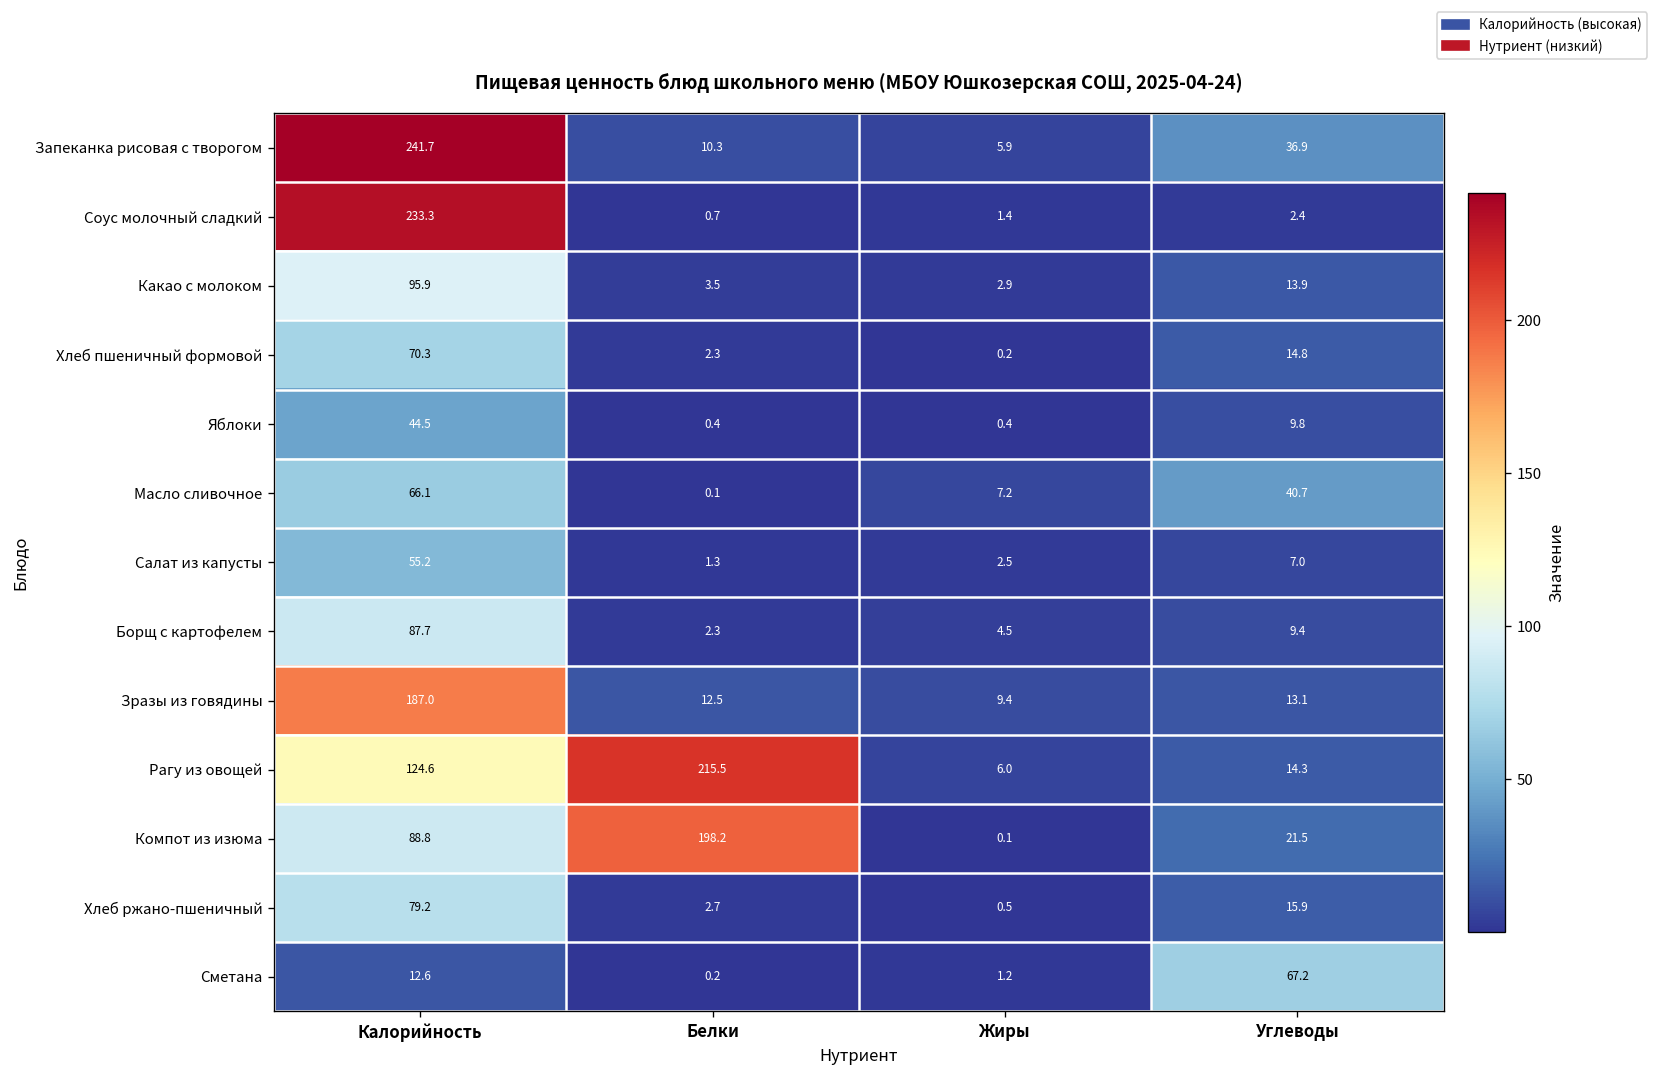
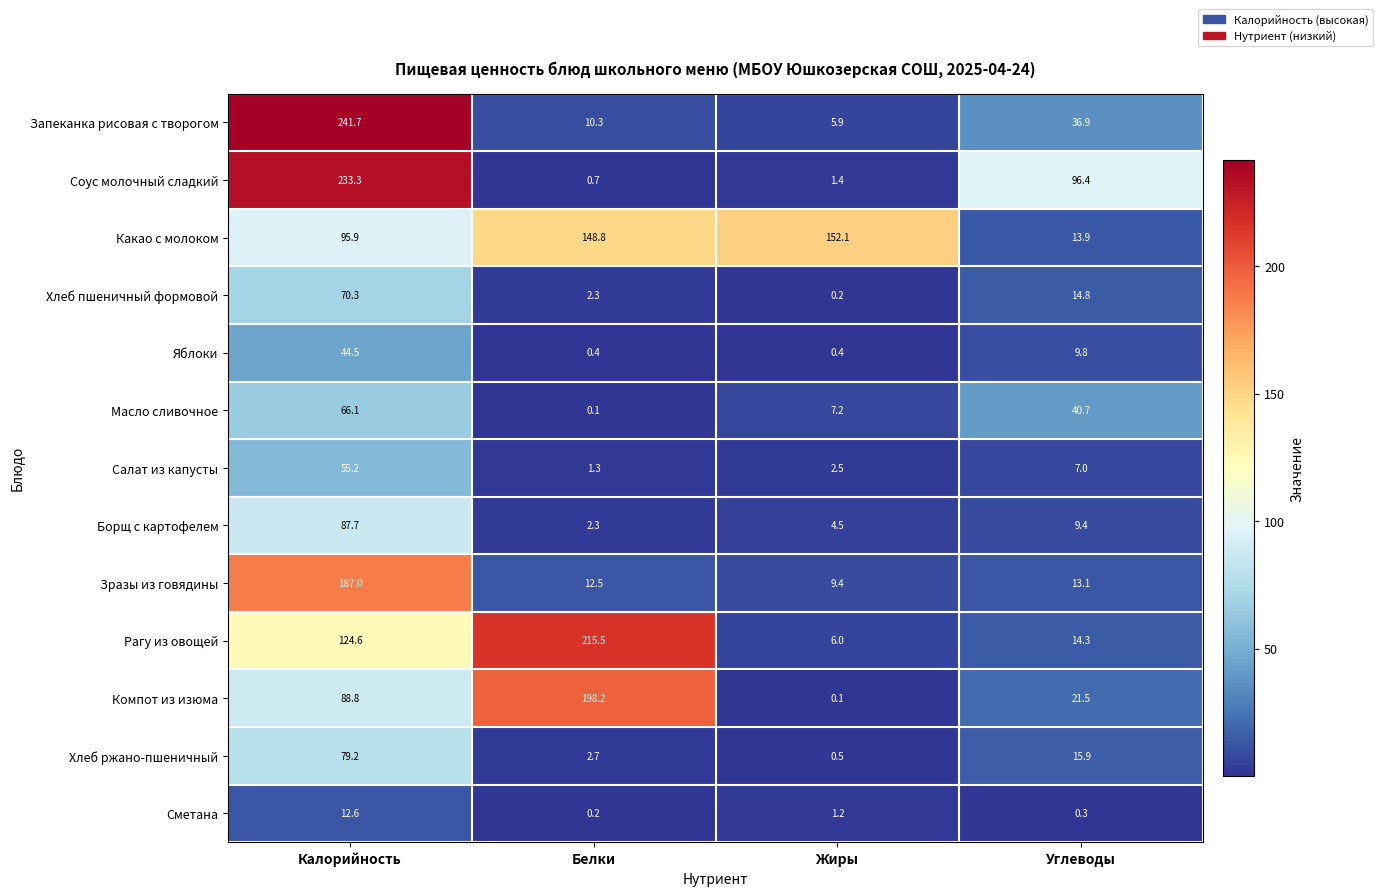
  {
    "Запеканка рисовая с творогом": {
      "Калорийность": 241.7,
      "Белки": 10.3,
      "Жиры": 5.9,
      "Углеводы": 36.9
    },
    "Соус молочный сладкий": {
      "Калорийность": 233.3,
      "Белки": 0.7,
      "Жиры": 1.4,
-     "Углеводы": 2.4
+     "Углеводы": 96.4
    },
    "Какао с молоком": {
      "Калорийность": 95.9,
-     "Белки": 3.5,
-     "Жиры": 2.9,
+     "Белки": 148.8,
+     "Жиры": 152.1,
      "Углеводы": 13.9
    },
    "Хлеб пшеничный формовой": {
      "Калорийность": 70.3,
      "Белки": 2.3,
      "Жиры": 0.2,
      "Углеводы": 14.8
    },
    "Яблоки": {
      "Калорийность": 44.5,
      "Белки": 0.4,
      "Жиры": 0.4,
      "Углеводы": 9.8
    },
    "Масло сливочное": {
      "Калорийность": 66.1,
      "Белки": 0.1,
      "Жиры": 7.2,
      "Углеводы": 40.7
    },
    "Салат из капусты": {
      "Калорийность": 55.2,
      "Белки": 1.3,
      "Жиры": 2.5,
      "Углеводы": 7.0
    },
    "Борщ с картофелем": {
      "Калорийность": 87.7,
      "Белки": 2.3,
      "Жиры": 4.5,
      "Углеводы": 9.4
    },
    "Зразы из говядины": {
      "Калорийность": 187.0,
      "Белки": 12.5,
      "Жиры": 9.4,
      "Углеводы": 13.1
    },
    "Рагу из овощей": {
      "Калорийность": 124.6,
      "Белки": 215.5,
      "Жиры": 6.0,
      "Углеводы": 14.3
    },
    "Компот из изюма": {
      "Калорийность": 88.8,
      "Белки": 198.2,
      "Жиры": 0.1,
      "Углеводы": 21.5
    },
    "Хлеб ржано-пшеничный": {
      "Калорийность": 79.2,
      "Белки": 2.7,
      "Жиры": 0.5,
      "Углеводы": 15.9
    },
    "Сметана": {
      "Калорийность": 12.6,
      "Белки": 0.2,
      "Жиры": 1.2,
-     "Углеводы": 67.2
+     "Углеводы": 0.3
    }
  }
